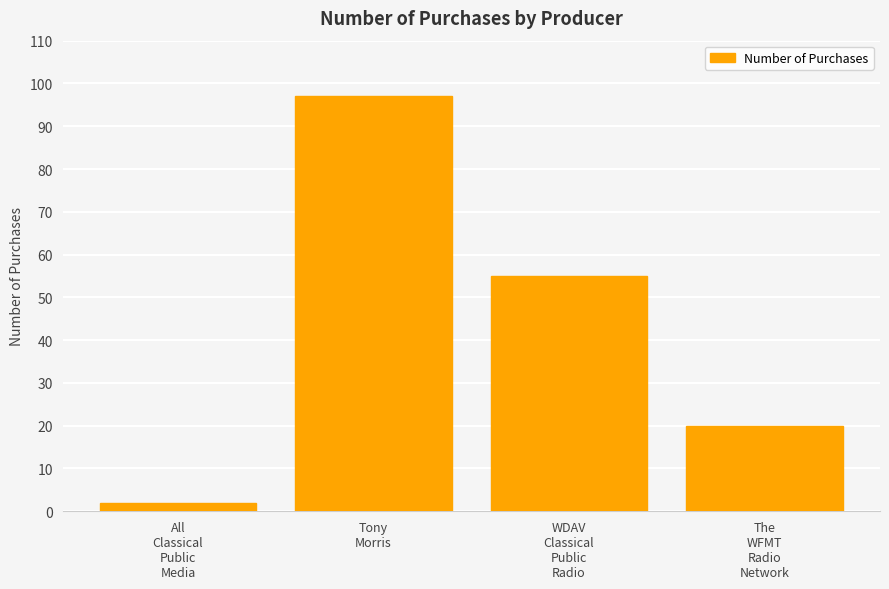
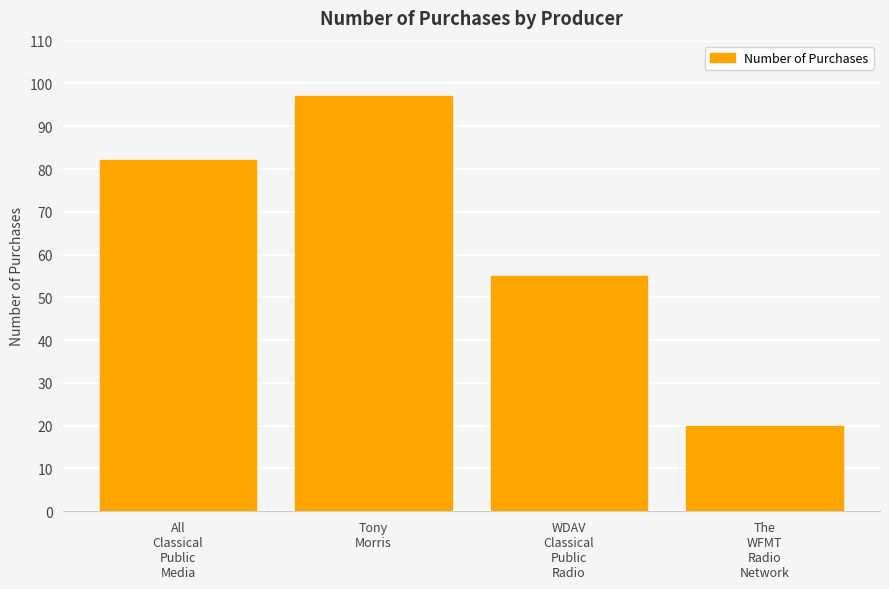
  {
-   "All Classical Public Media": 2,
+   "All Classical Public Media": 82,
    "Tony Morris": 97,
    "WDAV Classical Public Radio": 55,
    "The WFMT Radio Network": 20
  }
